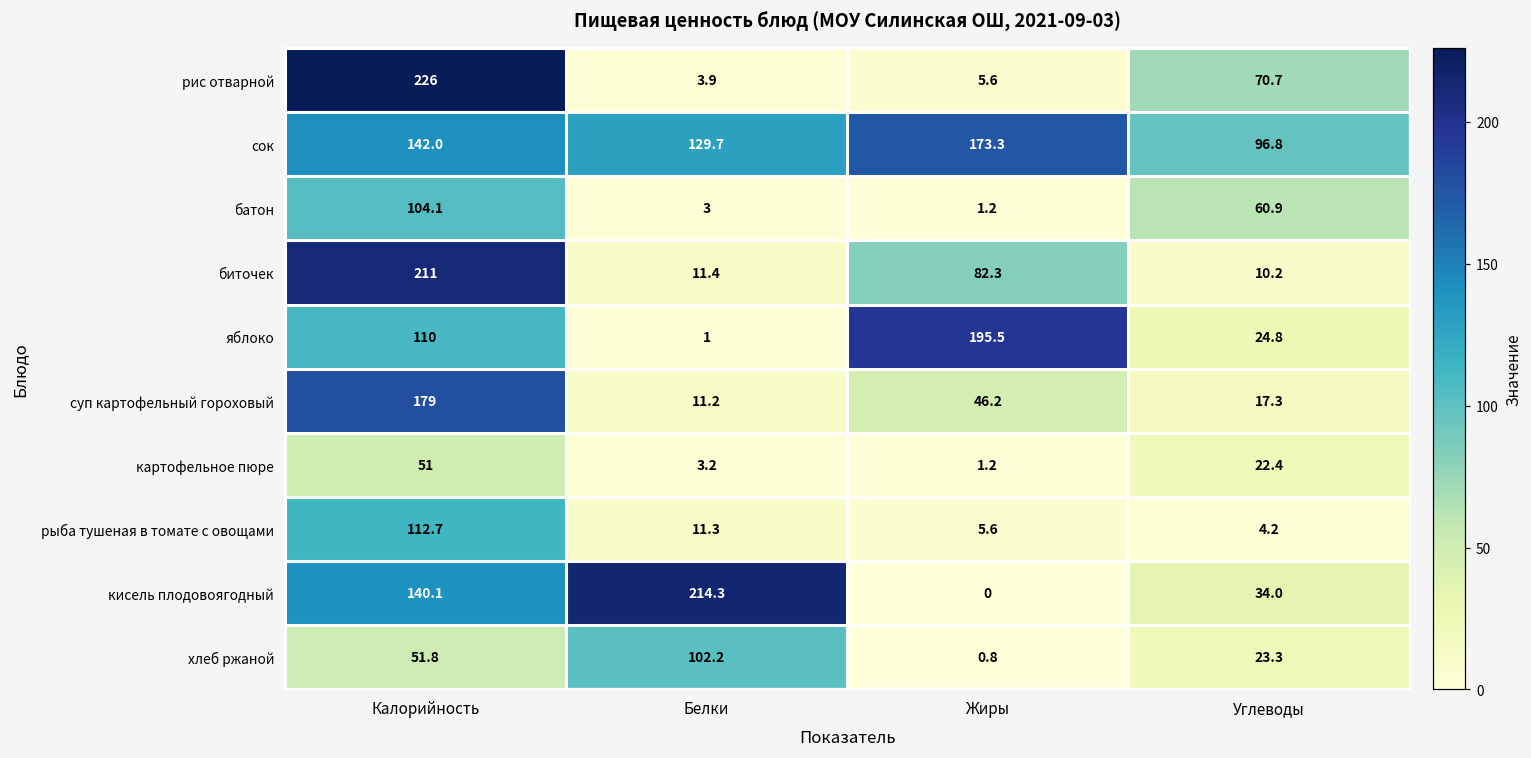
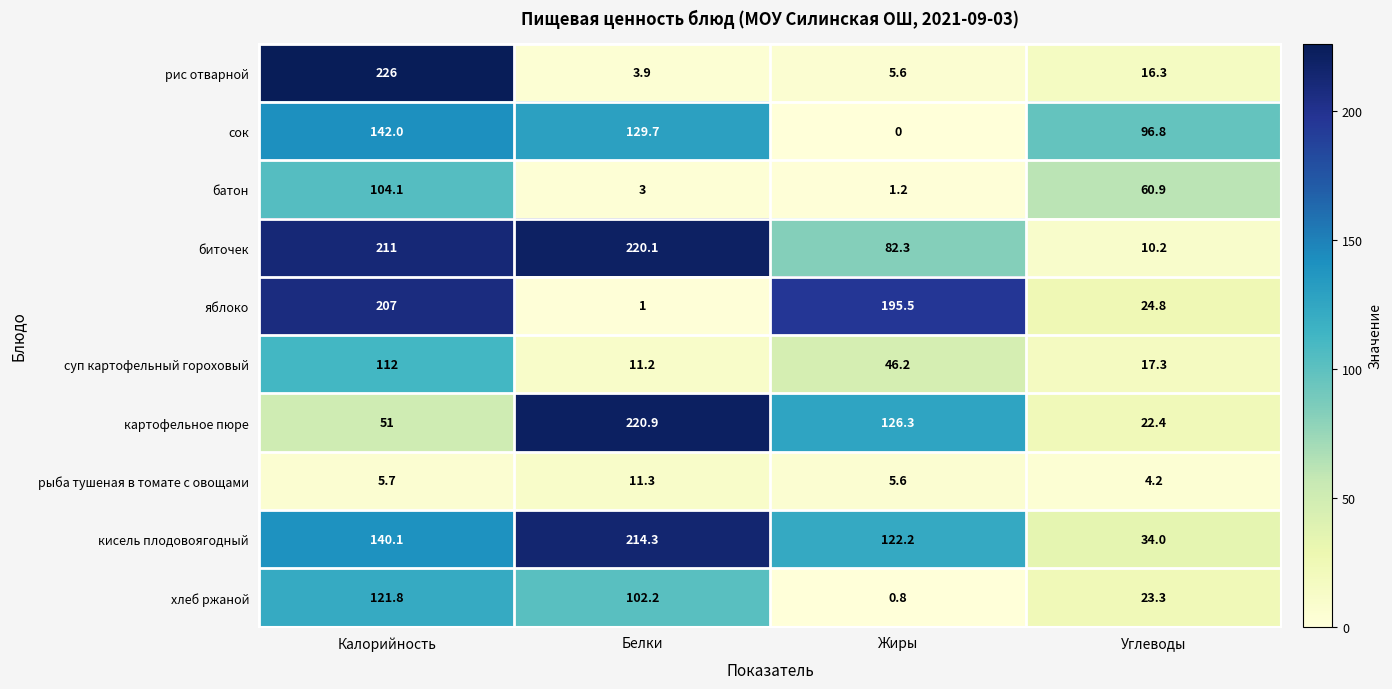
  {
    "рис отварной": {
      "Калорийность": 226,
      "Белки": 3.9,
      "Жиры": 5.6,
-     "Углеводы": 70.7
+     "Углеводы": 16.3
    },
    "сок": {
      "Калорийность": 142.0,
      "Белки": 129.7,
-     "Жиры": 173.3,
+     "Жиры": 0,
      "Углеводы": 96.8
    },
    "батон": {
      "Калорийность": 104.1,
      "Белки": 3,
      "Жиры": 1.2,
      "Углеводы": 60.9
    },
    "биточек": {
      "Калорийность": 211,
-     "Белки": 11.4,
+     "Белки": 220.1,
      "Жиры": 82.3,
      "Углеводы": 10.2
    },
    "яблоко": {
-     "Калорийность": 110,
+     "Калорийность": 207,
      "Белки": 1,
      "Жиры": 195.5,
      "Углеводы": 24.8
    },
    "суп картофельный гороховый": {
-     "Калорийность": 179,
+     "Калорийность": 112,
      "Белки": 11.2,
      "Жиры": 46.2,
      "Углеводы": 17.3
    },
    "картофельное пюре": {
      "Калорийность": 51,
-     "Белки": 3.2,
-     "Жиры": 1.2,
+     "Белки": 220.9,
+     "Жиры": 126.3,
      "Углеводы": 22.4
    },
    "рыба тушеная в томате с овощами": {
-     "Калорийность": 112.7,
+     "Калорийность": 5.7,
      "Белки": 11.3,
      "Жиры": 5.6,
      "Углеводы": 4.2
    },
    "кисель плодовоягодный": {
      "Калорийность": 140.1,
      "Белки": 214.3,
-     "Жиры": 0,
+     "Жиры": 122.2,
      "Углеводы": 34.0
    },
    "хлеб ржаной": {
-     "Калорийность": 51.8,
+     "Калорийность": 121.8,
      "Белки": 102.2,
      "Жиры": 0.8,
      "Углеводы": 23.3
    }
  }
